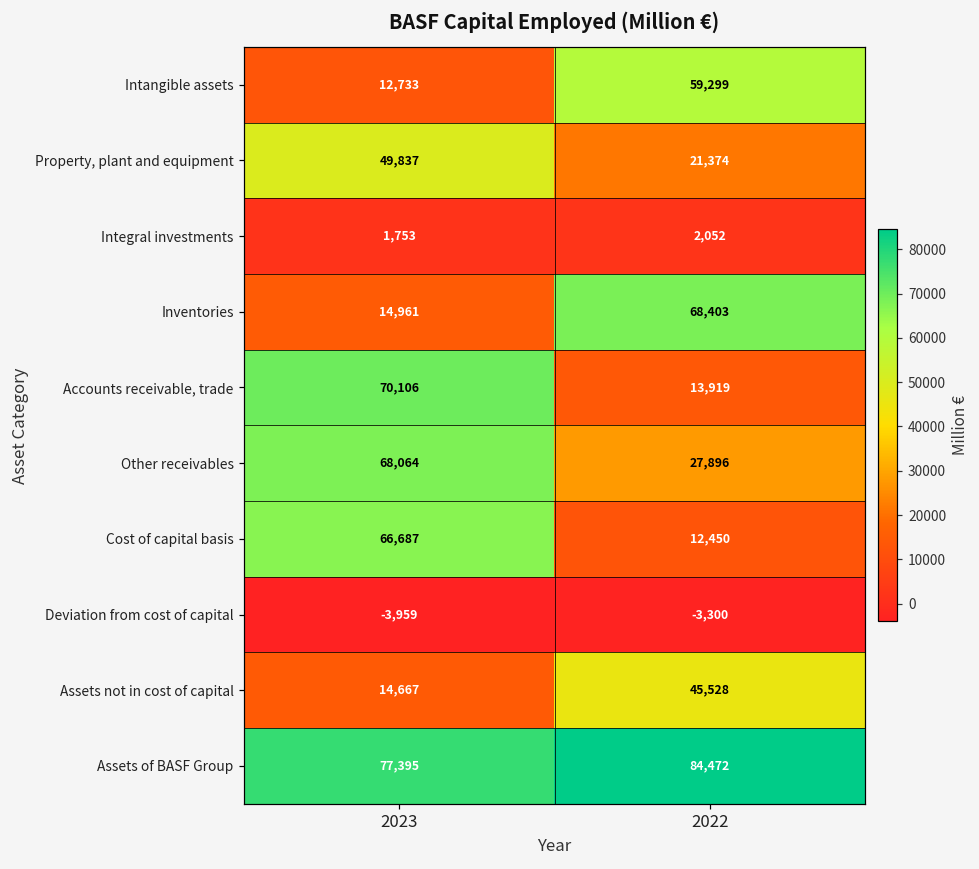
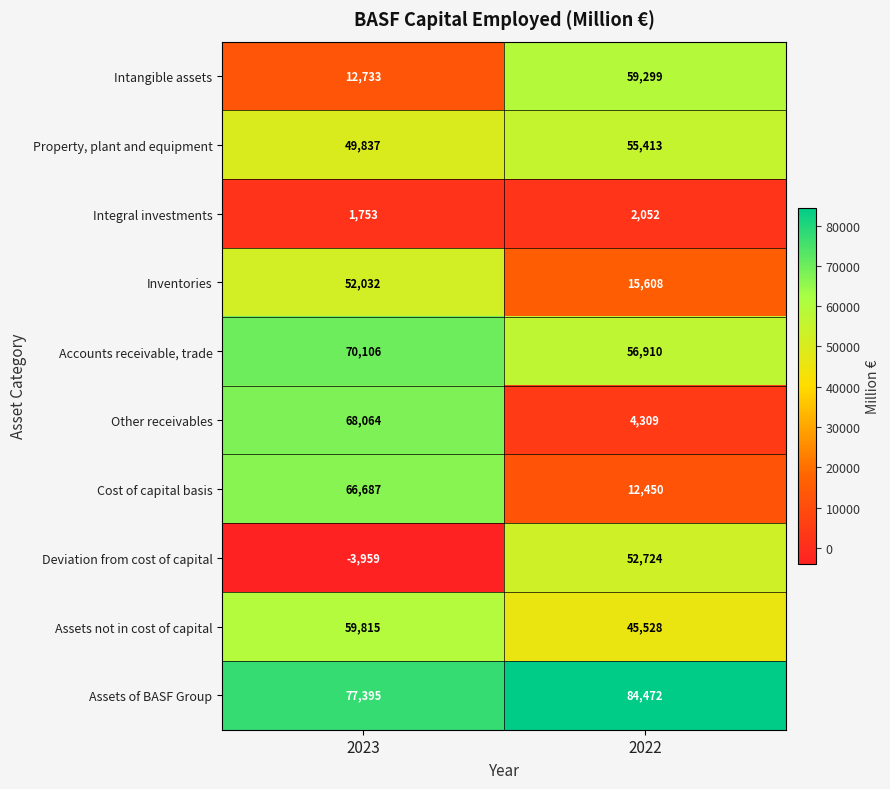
  {
    "Intangible assets": {
      "2023": "12,733",
      "2022": "59,299"
    },
    "Property, plant and equipment": {
      "2023": "49,837",
-     "2022": "21,374"
+     "2022": "55,413"
    },
    "Integral investments": {
      "2023": "1,753",
      "2022": "2,052"
    },
    "Inventories": {
-     "2023": "14,961",
-     "2022": "68,403"
+     "2023": "52,032",
+     "2022": "15,608"
    },
    "Accounts receivable, trade": {
      "2023": "70,106",
-     "2022": "13,919"
+     "2022": "56,910"
    },
    "Other receivables": {
      "2023": "68,064",
-     "2022": "27,896"
+     "2022": "4,309"
    },
    "Cost of capital basis": {
      "2023": "66,687",
      "2022": "12,450"
    },
    "Deviation from cost of capital": {
      "2023": "-3,959",
-     "2022": "-3,300"
+     "2022": "52,724"
    },
    "Assets not in cost of capital": {
-     "2023": "14,667",
+     "2023": "59,815",
      "2022": "45,528"
    },
    "Assets of BASF Group": {
      "2023": "77,395",
      "2022": "84,472"
    }
  }
